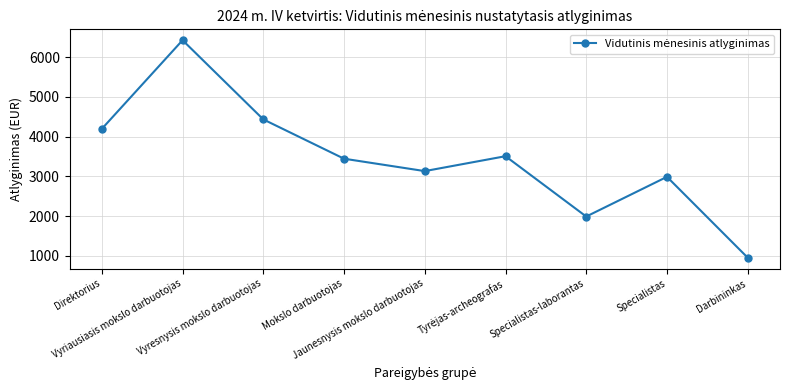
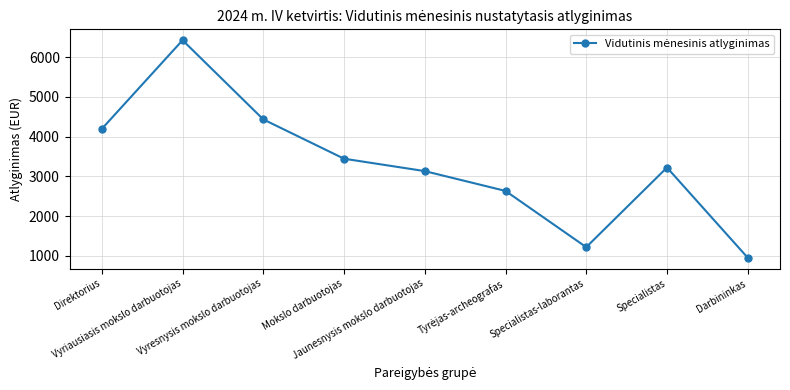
  {
    "Direktorius": 4200,
    "Vyriausiasis mokslo darbuotojas": 6400,
    "Vyresnysis mokslo darbuotojas": 4400,
    "Mokslo darbuotojas": 3400,
    "Jaunesnysis mokslo darbuotojas": 3100,
-   "Tyrėjas-archeografas": 3500,
-   "Specialistas-laborantas": 2000,
-   "Specialistas": 3000,
+   "Tyrėjas-archeografas": 2600,
+   "Specialistas-laborantas": 1200,
+   "Specialistas": 3200,
    "Darbininkas": 1000
  }
